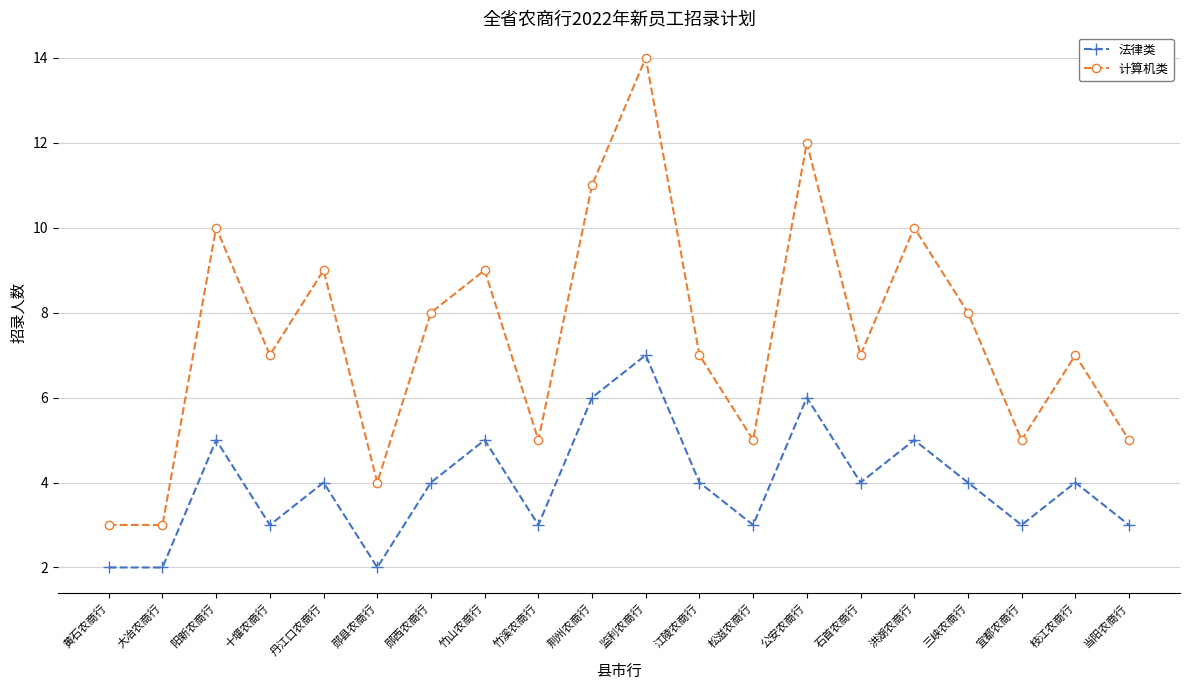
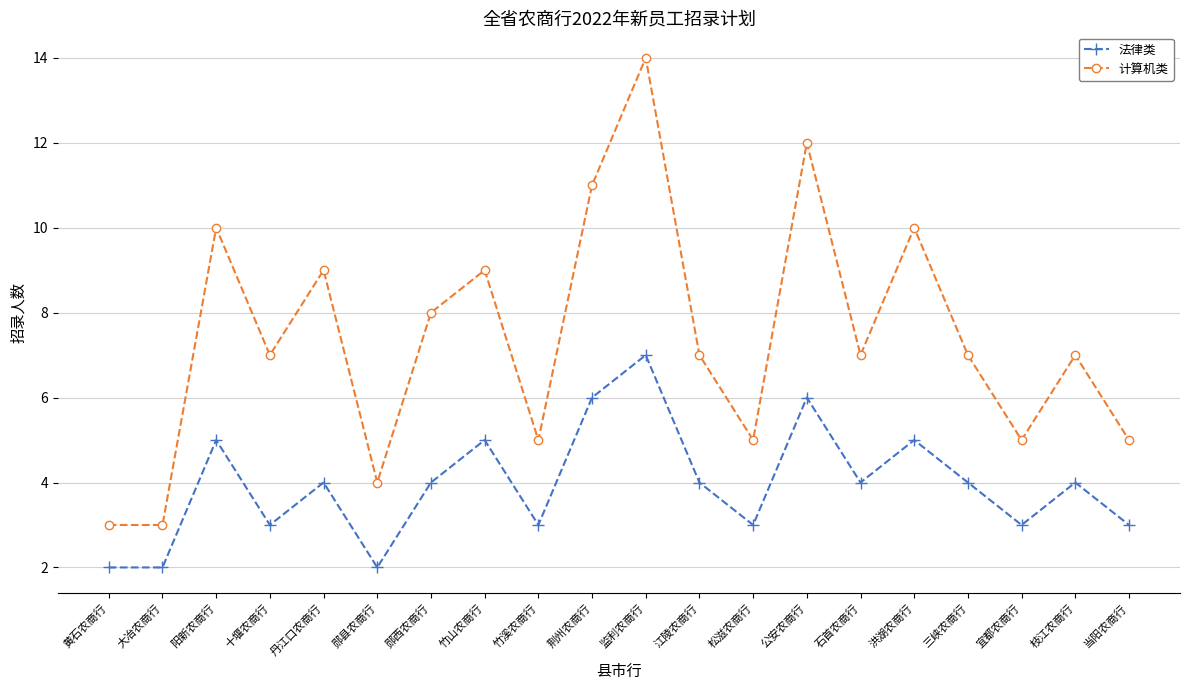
  {
    "法律类": {
      "黄石农商行": 2,
      "大冶农商行": 2,
      "阳新农商行": 5,
      "十堰农商行": 3,
      "丹江口农商行": 4,
      "郧县农商行": 2,
      "郧西农商行": 4,
      "竹山农商行": 5,
      "竹溪农商行": 3,
      "荆州农商行": 6,
      "监利农商行": 7,
      "江陵农商行": 4,
      "松滋农商行": 3,
      "公安农商行": 6,
      "石首农商行": 4,
      "洪湖农商行": 5,
      "三峡农商行": 4,
      "宜都农商行": 3,
      "枝江农商行": 4,
      "当阳农商行": 3
    },
    "计算机类": {
      "黄石农商行": 3,
      "大冶农商行": 3,
      "阳新农商行": 10,
      "十堰农商行": 7,
      "丹江口农商行": 9,
      "郧县农商行": 4,
      "郧西农商行": 8,
      "竹山农商行": 9,
      "竹溪农商行": 5,
      "荆州农商行": 11,
      "监利农商行": 14,
      "江陵农商行": 7,
      "松滋农商行": 5,
      "公安农商行": 12,
      "石首农商行": 7,
      "洪湖农商行": 10,
-     "三峡农商行": 8,
+     "三峡农商行": 7,
      "宜都农商行": 5,
      "枝江农商行": 7,
      "当阳农商行": 5
    }
  }
